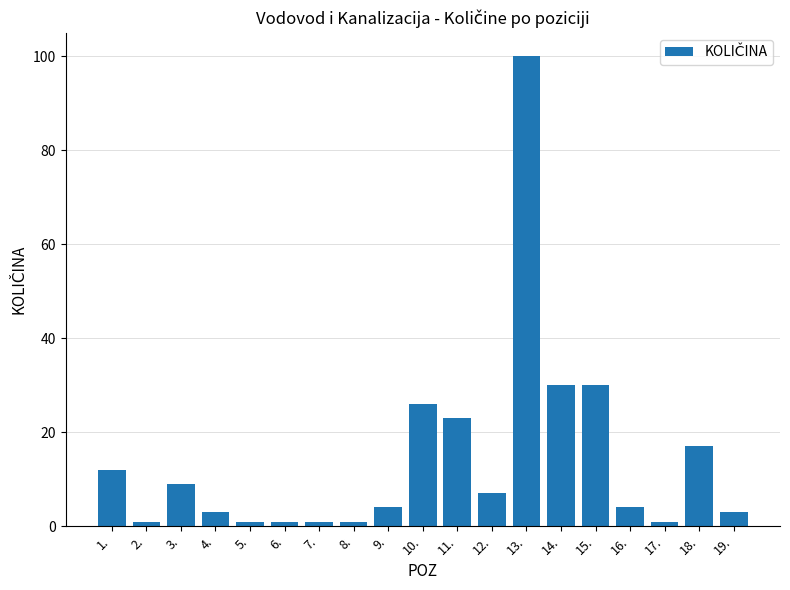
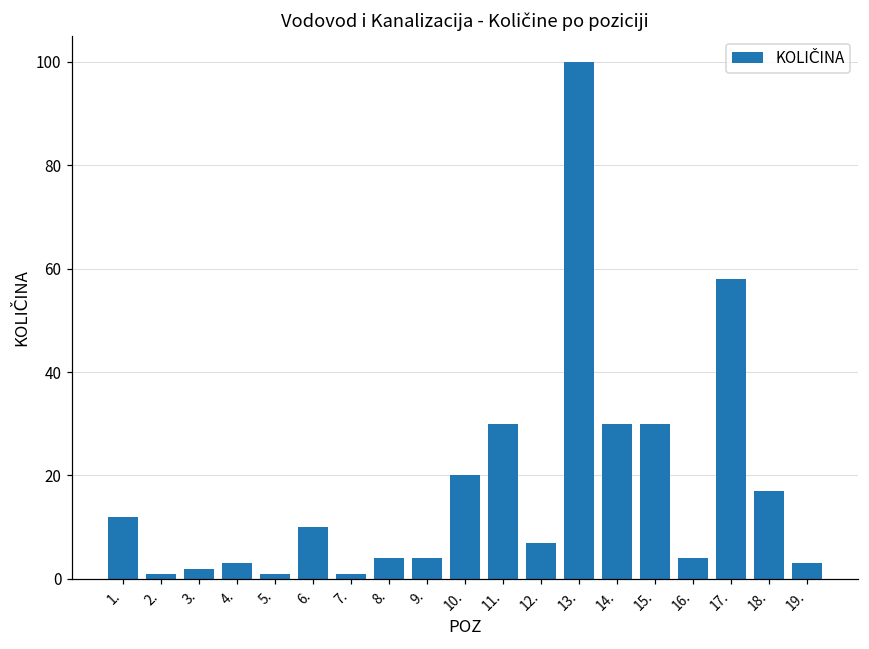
  {
    "1.": 12,
    "2.": 1,
-   "3.": 9,
+   "3.": 2,
    "4.": 3,
    "5.": 1,
-   "6.": 1,
+   "6.": 10,
    "7.": 1,
-   "8.": 1,
+   "8.": 4,
    "9.": 4,
-   "10.": 26,
-   "11.": 23,
+   "10.": 20,
+   "11.": 30,
    "12.": 7,
    "13.": 100,
    "14.": 30,
    "15.": 30,
    "16.": 4,
-   "17.": 1,
+   "17.": 58,
    "18.": 17,
    "19.": 3
  }
